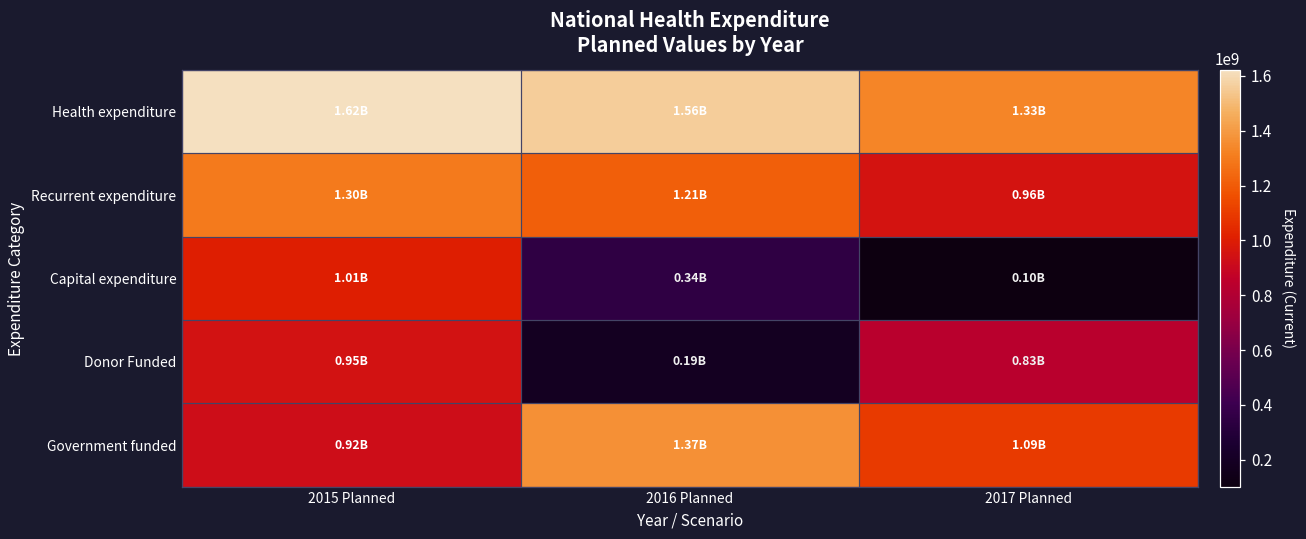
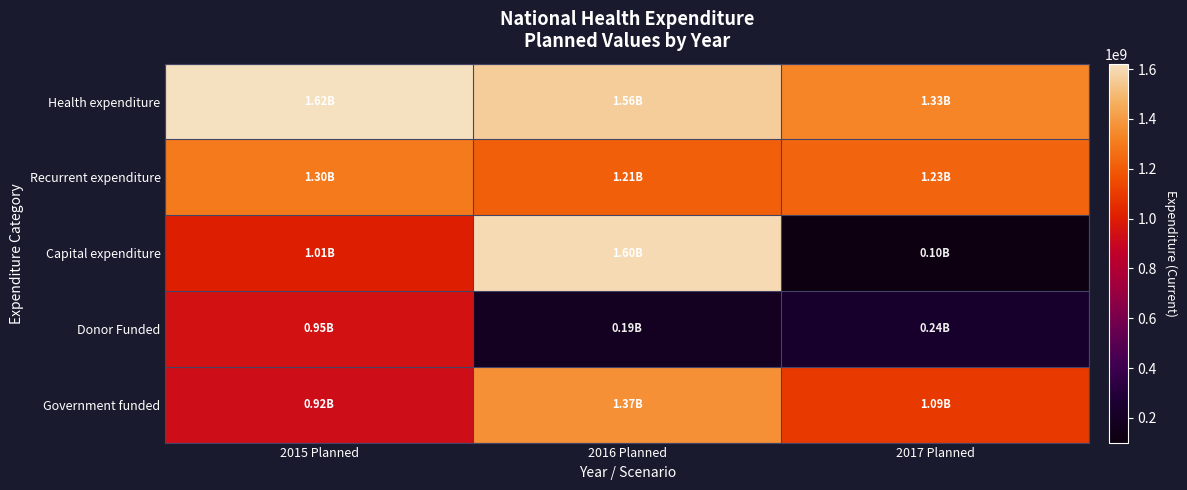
  {
    "Health expenditure": {
      "2015 Planned": "1.62B",
      "2016 Planned": "1.56B",
      "2017 Planned": "1.33B"
    },
    "Recurrent expenditure": {
      "2015 Planned": "1.30B",
      "2016 Planned": "1.21B",
-     "2017 Planned": "0.96B"
+     "2017 Planned": "1.23B"
    },
    "Capital expenditure": {
      "2015 Planned": "1.01B",
-     "2016 Planned": "0.34B",
+     "2016 Planned": "1.60B",
      "2017 Planned": "0.10B"
    },
    "Donor Funded": {
      "2015 Planned": "0.95B",
      "2016 Planned": "0.19B",
-     "2017 Planned": "0.83B"
+     "2017 Planned": "0.24B"
    },
    "Government funded": {
      "2015 Planned": "0.92B",
      "2016 Planned": "1.37B",
      "2017 Planned": "1.09B"
    }
  }
